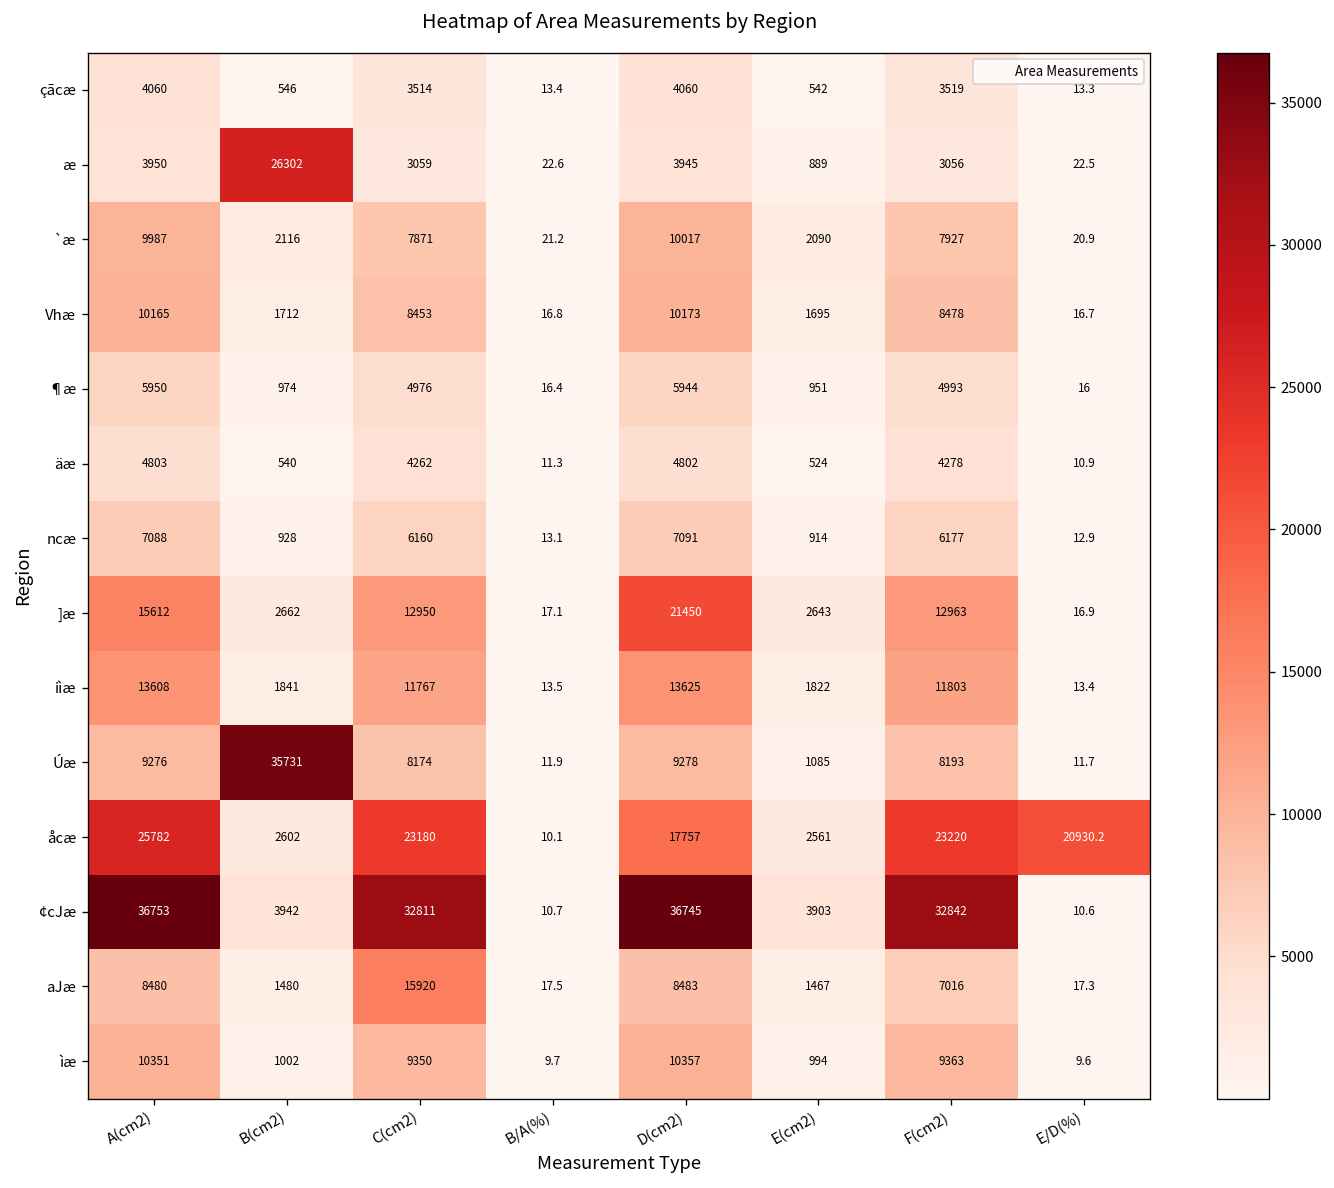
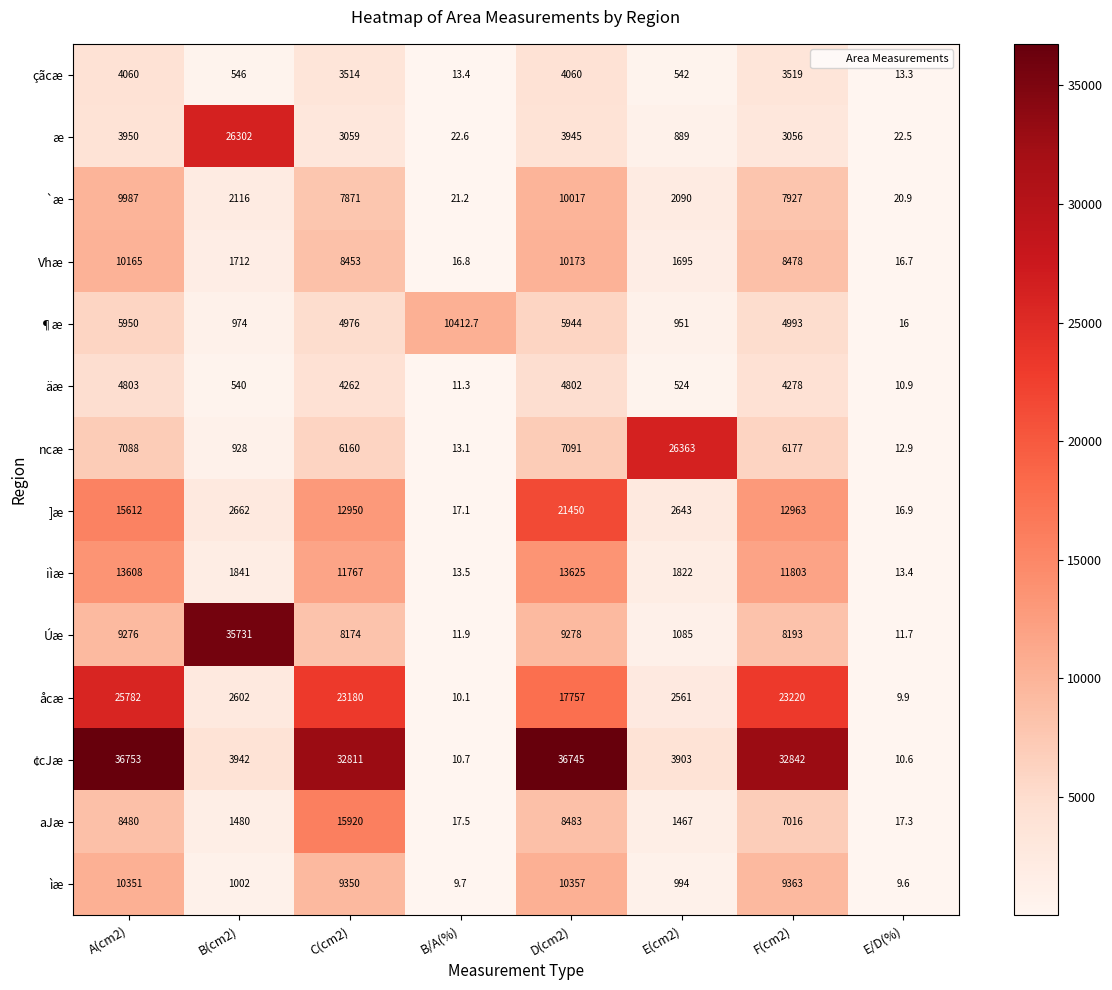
  {
    "çãcæ": {
      "A(cm2)": 4060,
      "B(cm2)": 546,
      "C(cm2)": 3514,
      "B/A(%)": 13.4,
      "D(cm2)": 4060,
      "E(cm2)": 542,
      "F(cm2)": 3519,
      "E/D(%)": 13.3
    },
    "æ": {
      "A(cm2)": 3950,
      "B(cm2)": 26302,
      "C(cm2)": 3059,
      "B/A(%)": 22.6,
      "D(cm2)": 3945,
      "E(cm2)": 889,
      "F(cm2)": 3056,
      "E/D(%)": 22.5
    },
    "`æ": {
      "A(cm2)": 9987,
      "B(cm2)": 2116,
      "C(cm2)": 7871,
      "B/A(%)": 21.2,
      "D(cm2)": 10017,
      "E(cm2)": 2090,
      "F(cm2)": 7927,
      "E/D(%)": 20.9
    },
    "Vhæ": {
      "A(cm2)": 10165,
      "B(cm2)": 1712,
      "C(cm2)": 8453,
      "B/A(%)": 16.8,
      "D(cm2)": 10173,
      "E(cm2)": 1695,
      "F(cm2)": 8478,
      "E/D(%)": 16.7
    },
    "¶æ": {
      "A(cm2)": 5950,
      "B(cm2)": 974,
      "C(cm2)": 4976,
-     "B/A(%)": 16.4,
+     "B/A(%)": 10412.7,
      "D(cm2)": 5944,
      "E(cm2)": 951,
      "F(cm2)": 4993,
      "E/D(%)": 16
    },
    "äæ": {
      "A(cm2)": 4803,
      "B(cm2)": 540,
      "C(cm2)": 4262,
      "B/A(%)": 11.3,
      "D(cm2)": 4802,
      "E(cm2)": 524,
      "F(cm2)": 4278,
      "E/D(%)": 10.9
    },
    "ncæ": {
      "A(cm2)": 7088,
      "B(cm2)": 928,
      "C(cm2)": 6160,
      "B/A(%)": 13.1,
      "D(cm2)": 7091,
-     "E(cm2)": 914,
+     "E(cm2)": 26363,
      "F(cm2)": 6177,
      "E/D(%)": 12.9
    },
    "]æ": {
      "A(cm2)": 15612,
      "B(cm2)": 2662,
      "C(cm2)": 12950,
      "B/A(%)": 17.1,
      "D(cm2)": 21450,
      "E(cm2)": 2643,
      "F(cm2)": 12963,
      "E/D(%)": 16.9
    },
    "iìæ": {
      "A(cm2)": 13608,
      "B(cm2)": 1841,
      "C(cm2)": 11767,
      "B/A(%)": 13.5,
      "D(cm2)": 13625,
      "E(cm2)": 1822,
      "F(cm2)": 11803,
      "E/D(%)": 13.4
    },
    "Úæ": {
      "A(cm2)": 9276,
      "B(cm2)": 35731,
      "C(cm2)": 8174,
      "B/A(%)": 11.9,
      "D(cm2)": 9278,
      "E(cm2)": 1085,
      "F(cm2)": 8193,
      "E/D(%)": 11.7
    },
    "åcæ": {
      "A(cm2)": 25782,
      "B(cm2)": 2602,
      "C(cm2)": 23180,
      "B/A(%)": 10.1,
      "D(cm2)": 17757,
      "E(cm2)": 2561,
      "F(cm2)": 23220,
-     "E/D(%)": 20930.2
+     "E/D(%)": 9.9
    },
    "¢cJæ": {
      "A(cm2)": 36753,
      "B(cm2)": 3942,
      "C(cm2)": 32811,
      "B/A(%)": 10.7,
      "D(cm2)": 36745,
      "E(cm2)": 3903,
      "F(cm2)": 32842,
      "E/D(%)": 10.6
    },
    "aJæ": {
      "A(cm2)": 8480,
      "B(cm2)": 1480,
      "C(cm2)": 15920,
      "B/A(%)": 17.5,
      "D(cm2)": 8483,
      "E(cm2)": 1467,
      "F(cm2)": 7016,
      "E/D(%)": 17.3
    },
    "ìæ": {
      "A(cm2)": 10351,
      "B(cm2)": 1002,
      "C(cm2)": 9350,
      "B/A(%)": 9.7,
      "D(cm2)": 10357,
      "E(cm2)": 994,
      "F(cm2)": 9363,
      "E/D(%)": 9.6
    }
  }
